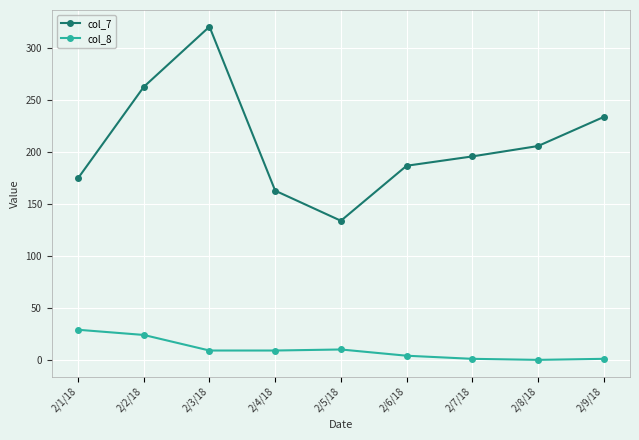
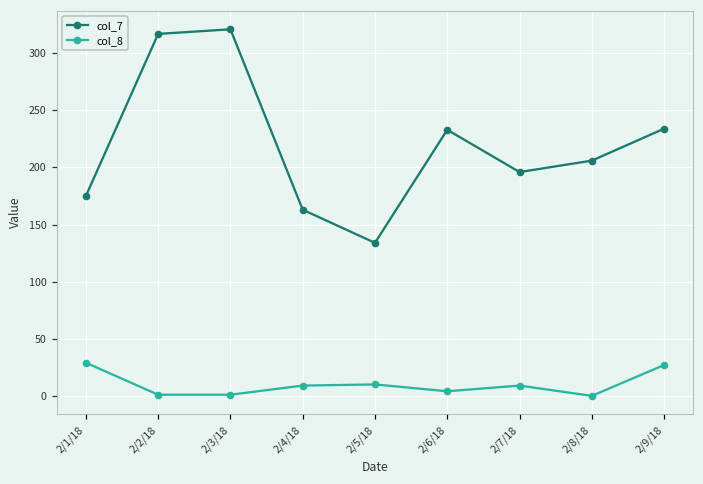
  {
    "col_7": {
      "2/1/18": 175,
-     "2/2/18": 263,
+     "2/2/18": 317,
      "2/3/18": 321,
      "2/4/18": 163,
      "2/5/18": 134,
-     "2/6/18": 187,
+     "2/6/18": 233,
      "2/7/18": 196,
      "2/8/18": 206,
      "2/9/18": 234
    },
    "col_8": {
      "2/1/18": 29,
-     "2/2/18": 24,
-     "2/3/18": 9,
+     "2/2/18": 1,
+     "2/3/18": 1,
      "2/4/18": 9,
      "2/5/18": 10,
      "2/6/18": 4,
-     "2/7/18": 1,
+     "2/7/18": 9,
      "2/8/18": 0,
-     "2/9/18": 1
+     "2/9/18": 27
    }
  }
